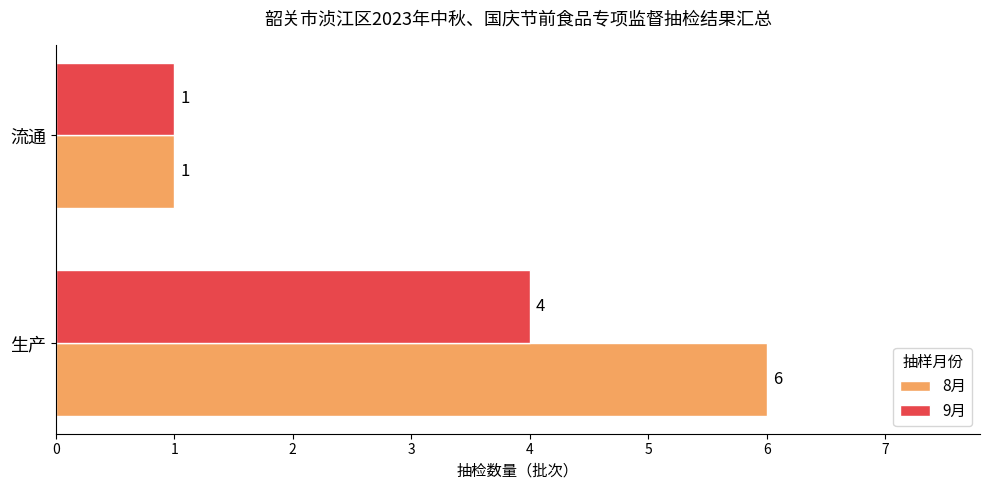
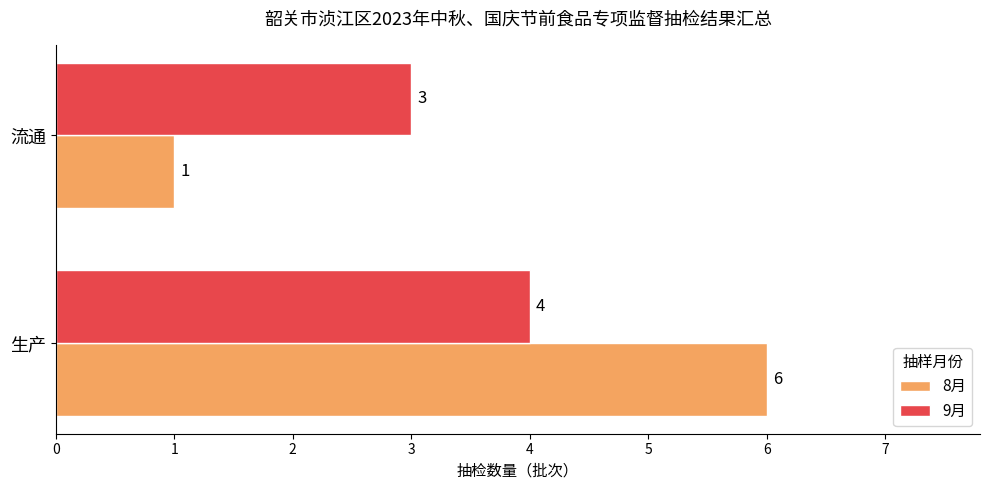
  {
    "8月": {
      "流通": 1,
      "生产": 6
    },
    "9月": {
-     "流通": 1,
+     "流通": 3,
      "生产": 4
    }
  }
